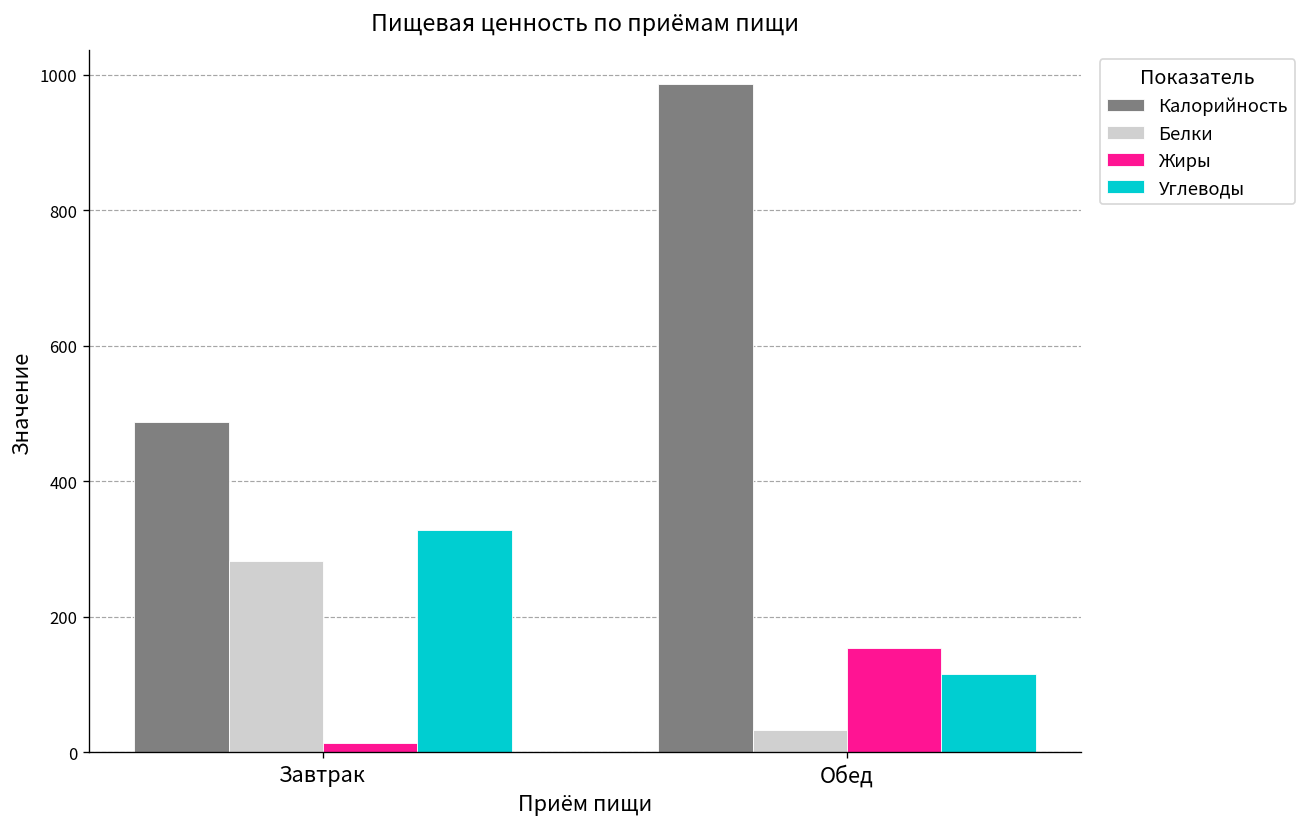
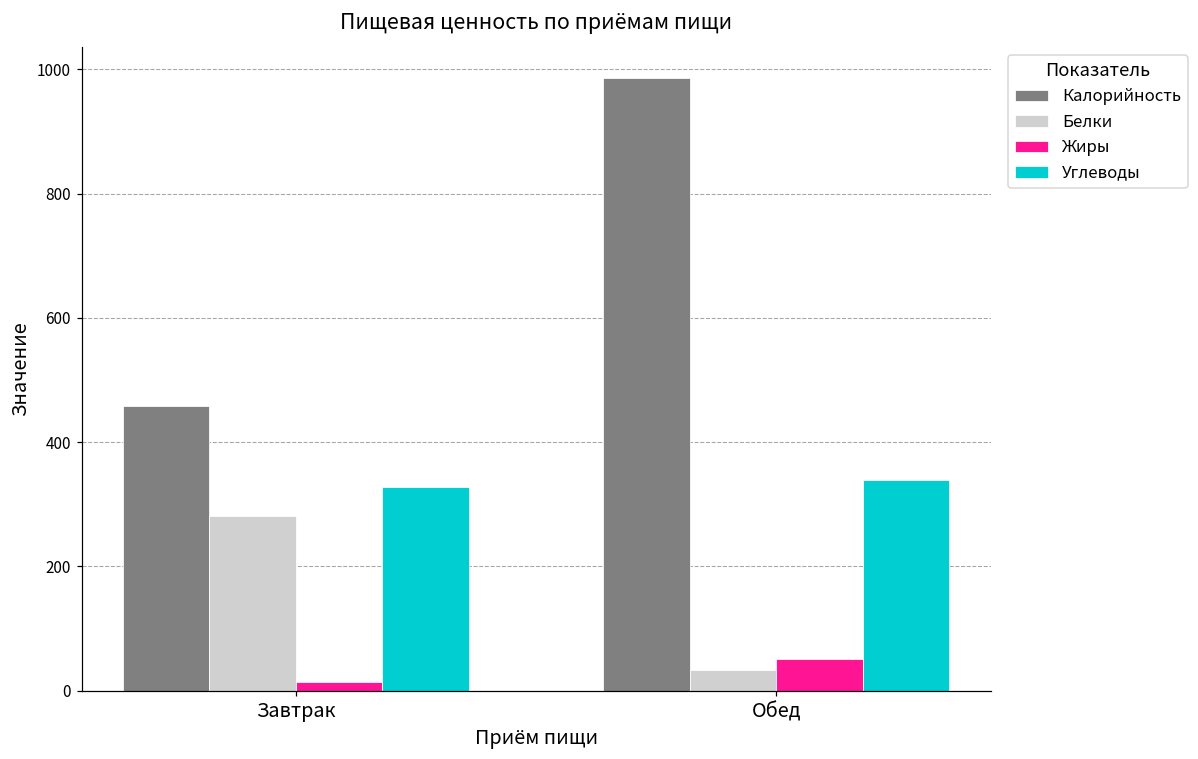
  {
    "Калорийность": {
-     "Завтрак": 490,
+     "Завтрак": 460,
      "Обед": 990
    },
    "Белки": {
      "Завтрак": 280,
      "Обед": 30
    },
    "Жиры": {
      "Завтрак": 10,
-     "Обед": 150
+     "Обед": 50
    },
    "Углеводы": {
      "Завтрак": 330,
-     "Обед": 120
+     "Обед": 340
    }
  }
